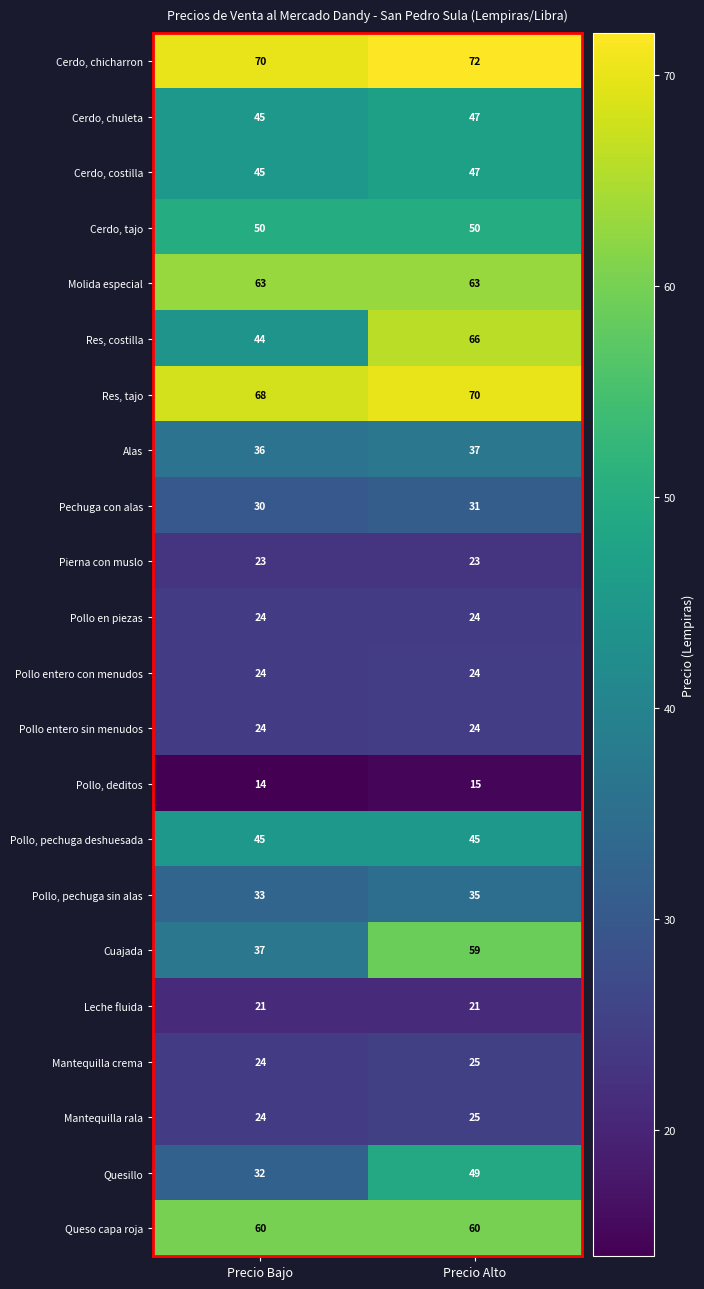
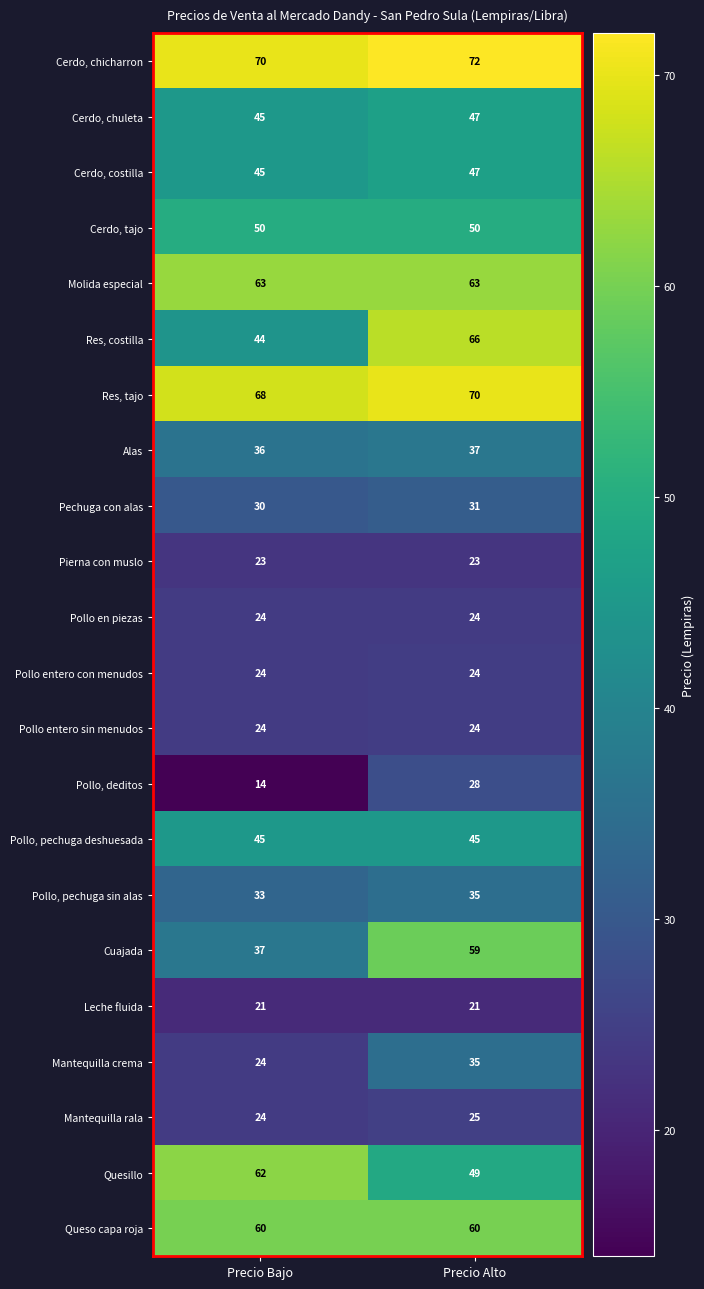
  {
    "Cerdo, chicharron": {
      "Precio Bajo": 70,
      "Precio Alto": 72
    },
    "Cerdo, chuleta": {
      "Precio Bajo": 45,
      "Precio Alto": 47
    },
    "Cerdo, costilla": {
      "Precio Bajo": 45,
      "Precio Alto": 47
    },
    "Cerdo, tajo": {
      "Precio Bajo": 50,
      "Precio Alto": 50
    },
    "Molida especial": {
      "Precio Bajo": 63,
      "Precio Alto": 63
    },
    "Res, costilla": {
      "Precio Bajo": 44,
      "Precio Alto": 66
    },
    "Res, tajo": {
      "Precio Bajo": 68,
      "Precio Alto": 70
    },
    "Alas": {
      "Precio Bajo": 36,
      "Precio Alto": 37
    },
    "Pechuga con alas": {
      "Precio Bajo": 30,
      "Precio Alto": 31
    },
    "Pierna con muslo": {
      "Precio Bajo": 23,
      "Precio Alto": 23
    },
    "Pollo en piezas": {
      "Precio Bajo": 24,
      "Precio Alto": 24
    },
    "Pollo entero con menudos": {
      "Precio Bajo": 24,
      "Precio Alto": 24
    },
    "Pollo entero sin menudos": {
      "Precio Bajo": 24,
      "Precio Alto": 24
    },
    "Pollo, deditos": {
      "Precio Bajo": 14,
-     "Precio Alto": 15
+     "Precio Alto": 28
    },
    "Pollo, pechuga deshuesada": {
      "Precio Bajo": 45,
      "Precio Alto": 45
    },
    "Pollo, pechuga sin alas": {
      "Precio Bajo": 33,
      "Precio Alto": 35
    },
    "Cuajada": {
      "Precio Bajo": 37,
      "Precio Alto": 59
    },
    "Leche fluida": {
      "Precio Bajo": 21,
      "Precio Alto": 21
    },
    "Mantequilla crema": {
      "Precio Bajo": 24,
-     "Precio Alto": 25
+     "Precio Alto": 35
    },
    "Mantequilla rala": {
      "Precio Bajo": 24,
      "Precio Alto": 25
    },
    "Quesillo": {
-     "Precio Bajo": 32,
+     "Precio Bajo": 62,
      "Precio Alto": 49
    },
    "Queso capa roja": {
      "Precio Bajo": 60,
      "Precio Alto": 60
    }
  }
